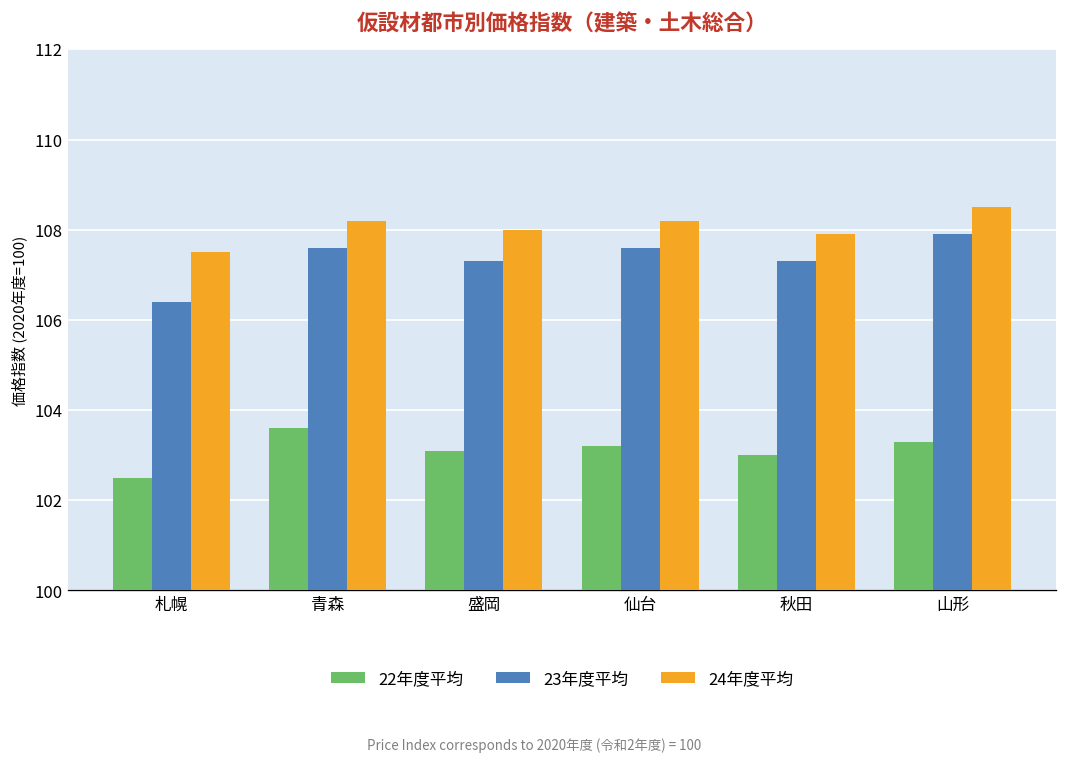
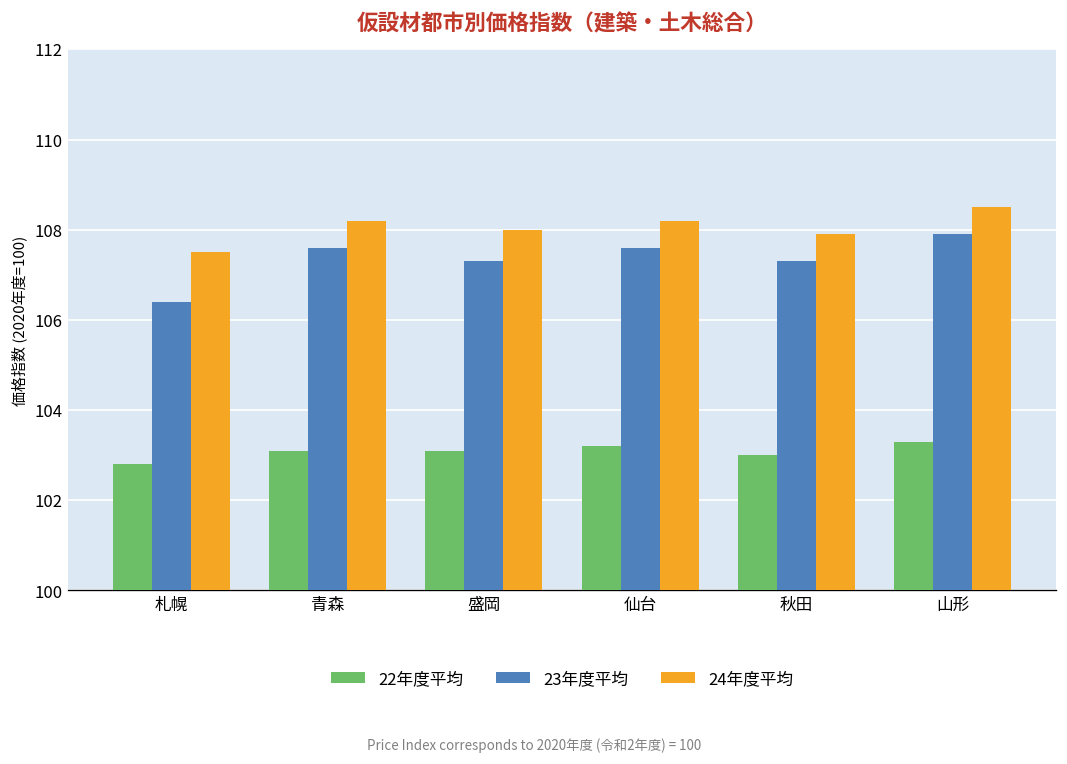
  {
    "22年度平均": {
-     "札幌": 102.5,
-     "青森": 103.6,
+     "札幌": 102.8,
+     "青森": 103.1,
      "盛岡": 103.1,
      "仙台": 103.2,
      "秋田": 103.0,
      "山形": 103.3
    },
    "23年度平均": {
      "札幌": 106.4,
      "青森": 107.6,
      "盛岡": 107.3,
      "仙台": 107.6,
      "秋田": 107.3,
      "山形": 107.9
    },
    "24年度平均": {
      "札幌": 107.5,
      "青森": 108.2,
      "盛岡": 108.0,
      "仙台": 108.2,
      "秋田": 107.9,
      "山形": 108.5
    }
  }
